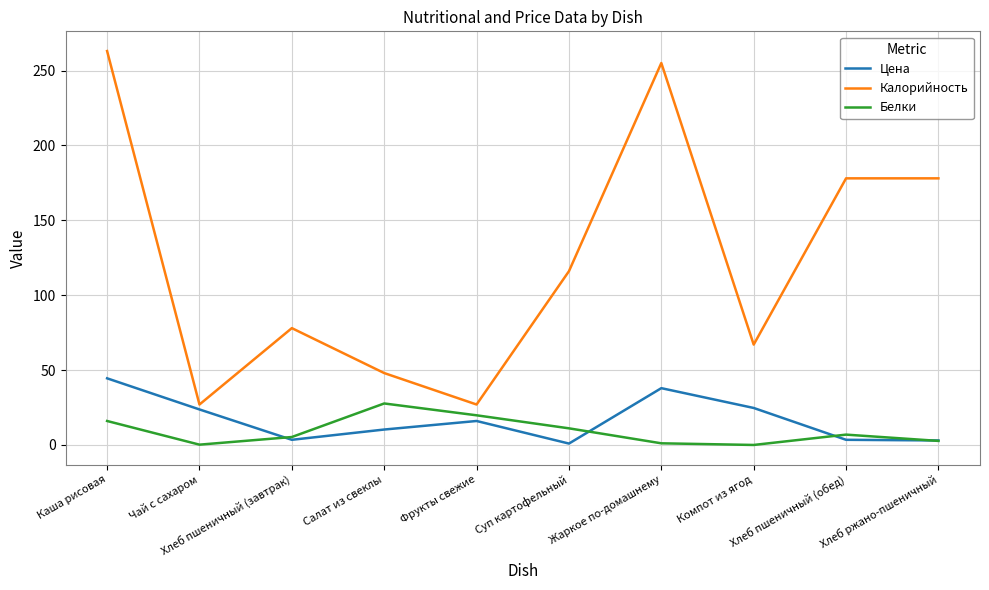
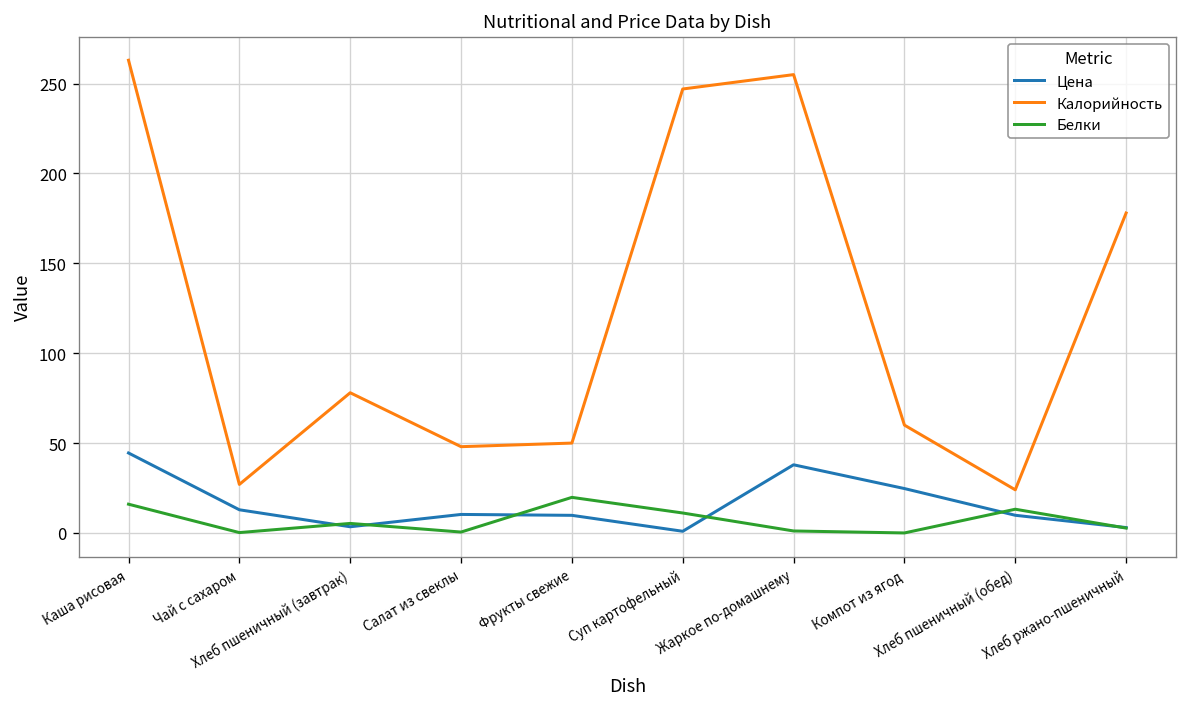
  {
    "Цена": {
      "Каша рисовая": 44,
-     "Чай с сахаром": 24,
+     "Чай с сахаром": 13,
      "Хлеб пшеничный (завтрак)": 3,
      "Салат из свеклы": 10,
-     "Фрукты свежие": 16,
+     "Фрукты свежие": 10,
      "Суп картофельный": 1,
      "Жаркое по-домашнему": 38,
      "Компот из ягод": 25,
-     "Хлеб пшеничный (обед)": 3
+     "Хлеб пшеничный (обед)": 10
    },
    "Калорийность": {
      "Каша рисовая": 263,
      "Чай с сахаром": 27,
      "Хлеб пшеничный (завтрак)": 78,
      "Салат из свеклы": 48,
-     "Фрукты свежие": 27,
-     "Суп картофельный": 116,
+     "Фрукты свежие": 50,
+     "Суп картофельный": 247,
      "Жаркое по-домашнему": 255,
-     "Компот из ягод": 67,
-     "Хлеб пшеничный (обед)": 178,
+     "Компот из ягод": 60,
+     "Хлеб пшеничный (обед)": 24,
      "Хлеб ржано-пшеничный": 178
    },
    "Белки": {
      "Каша рисовая": 16,
      "Чай с сахаром": 0,
      "Хлеб пшеничный (завтрак)": 5,
-     "Салат из свеклы": 28,
+     "Салат из свеклы": 1,
      "Фрукты свежие": 20,
      "Суп картофельный": 11,
      "Жаркое по-домашнему": 1,
      "Компот из ягод": 0,
-     "Хлеб пшеничный (обед)": 7
+     "Хлеб пшеничный (обед)": 13
    }
  }
